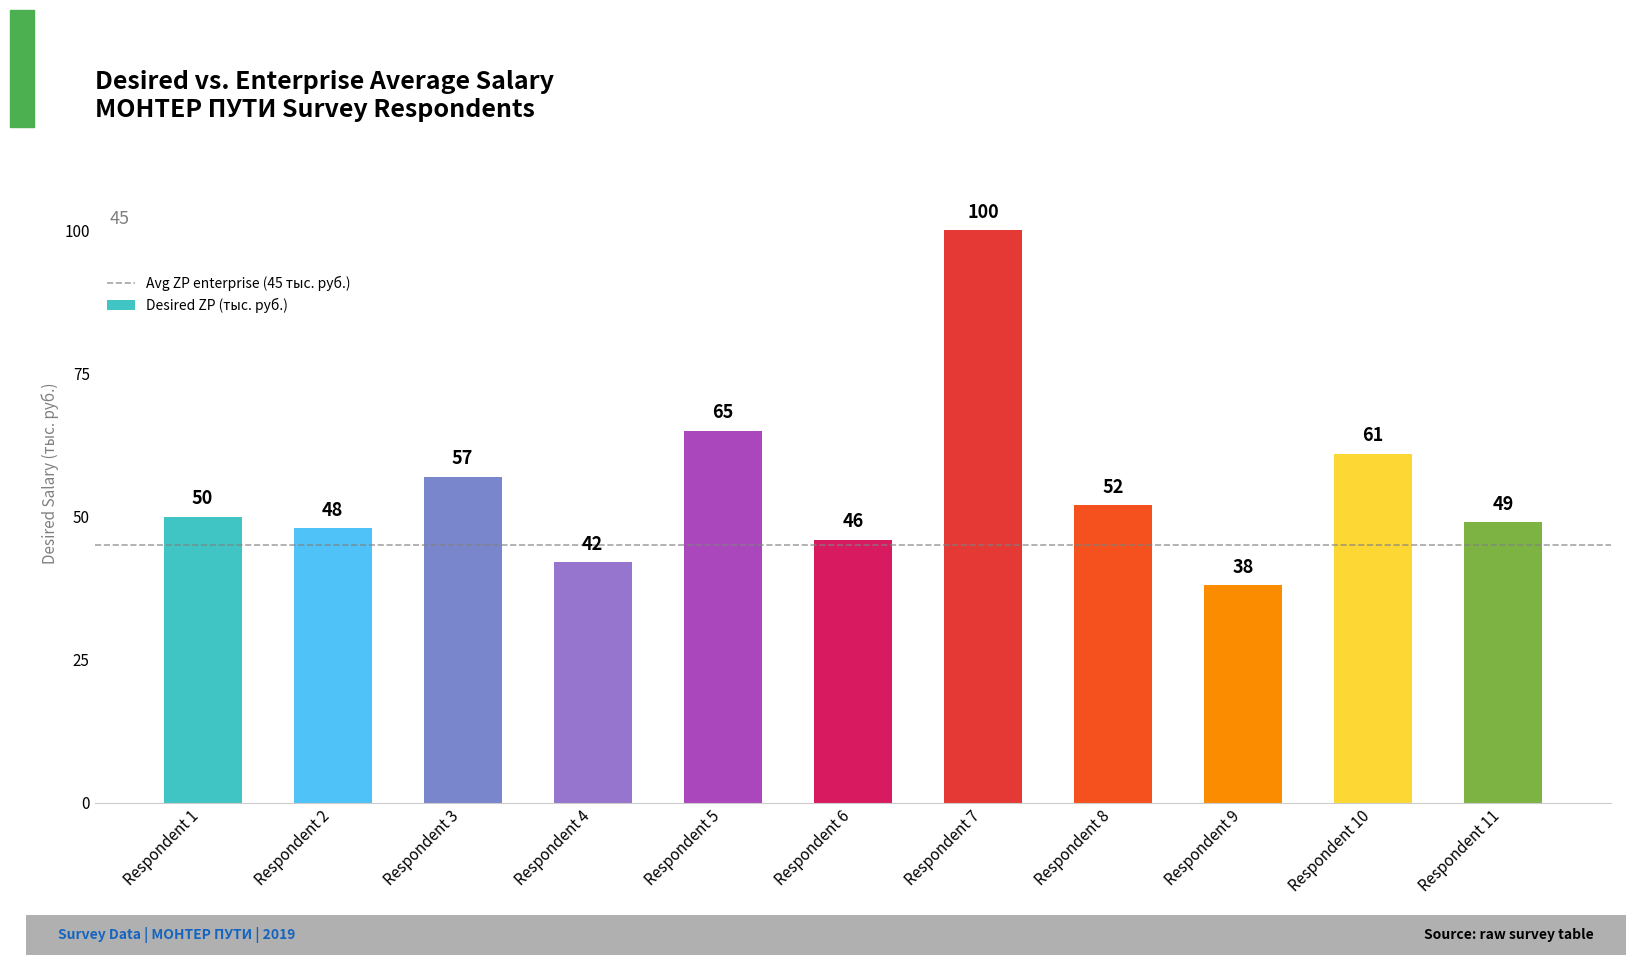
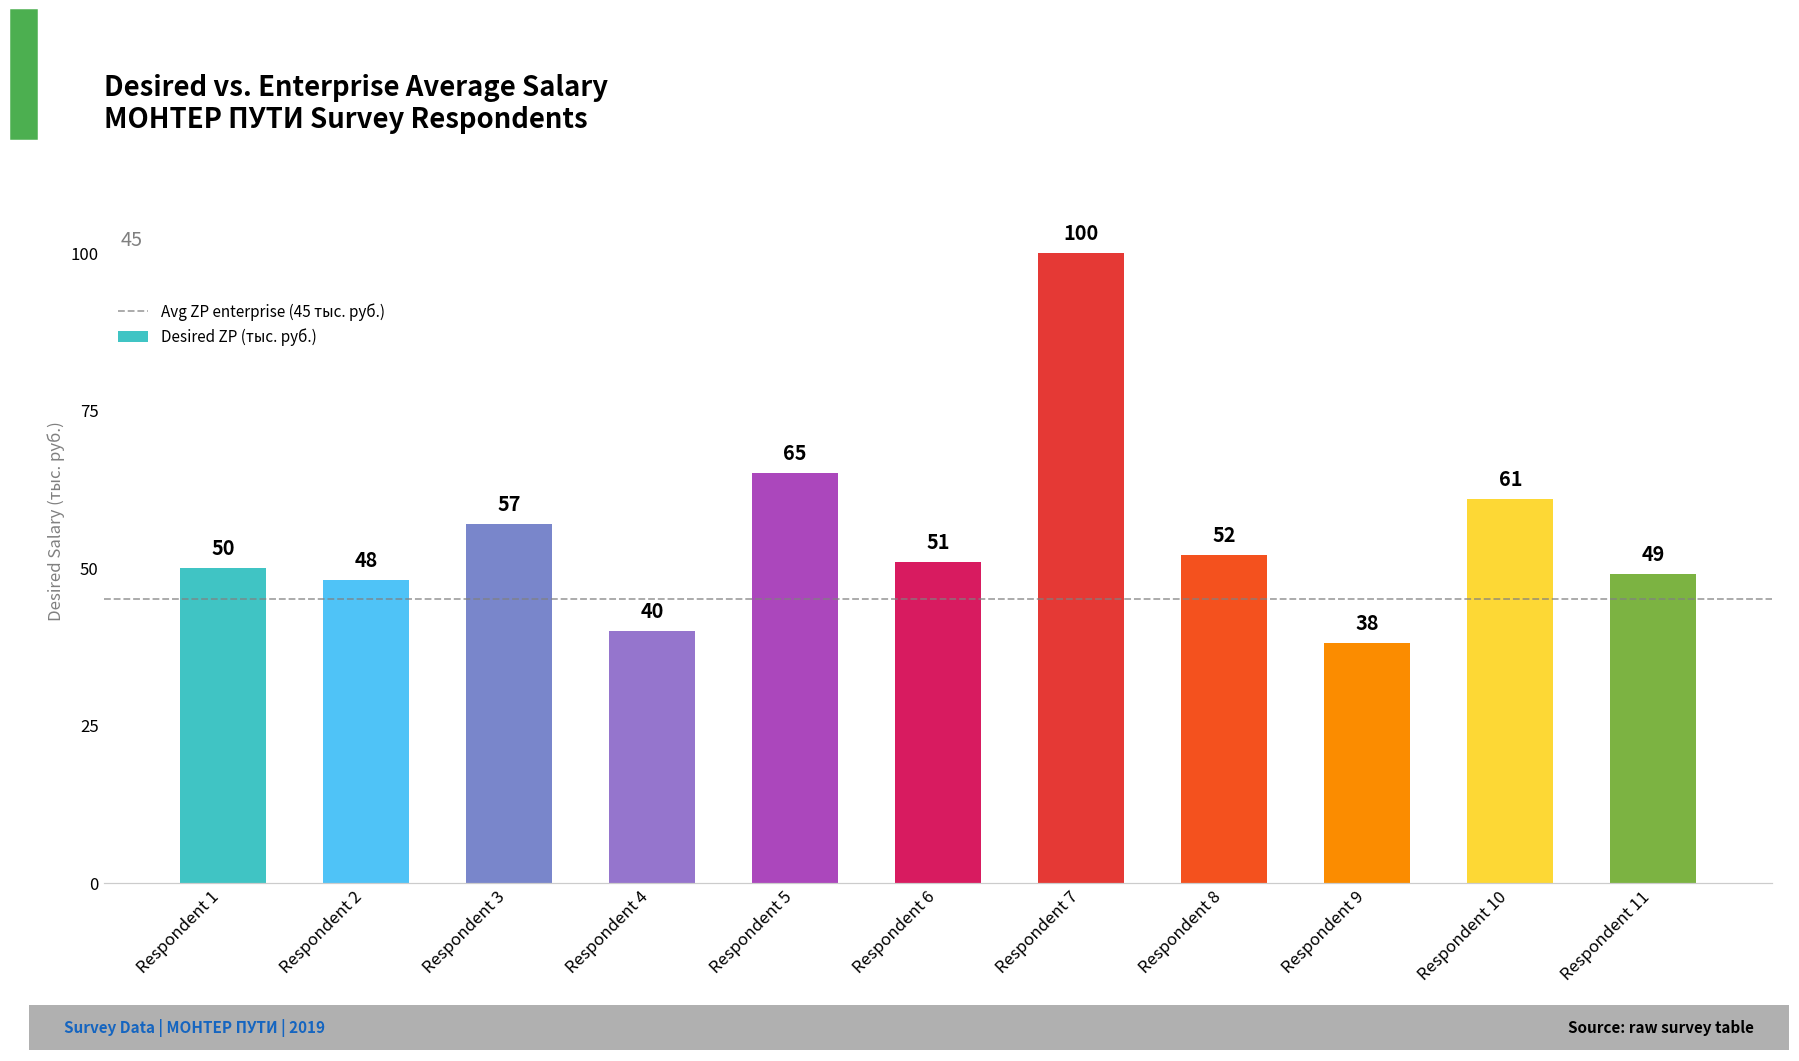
  {
    "Respondent 1": 50,
    "Respondent 2": 48,
    "Respondent 3": 57,
-   "Respondent 4": 42,
+   "Respondent 4": 40,
    "Respondent 5": 65,
-   "Respondent 6": 46,
+   "Respondent 6": 51,
    "Respondent 7": 100,
    "Respondent 8": 52,
    "Respondent 9": 38,
    "Respondent 10": 61,
    "Respondent 11": 49
  }
